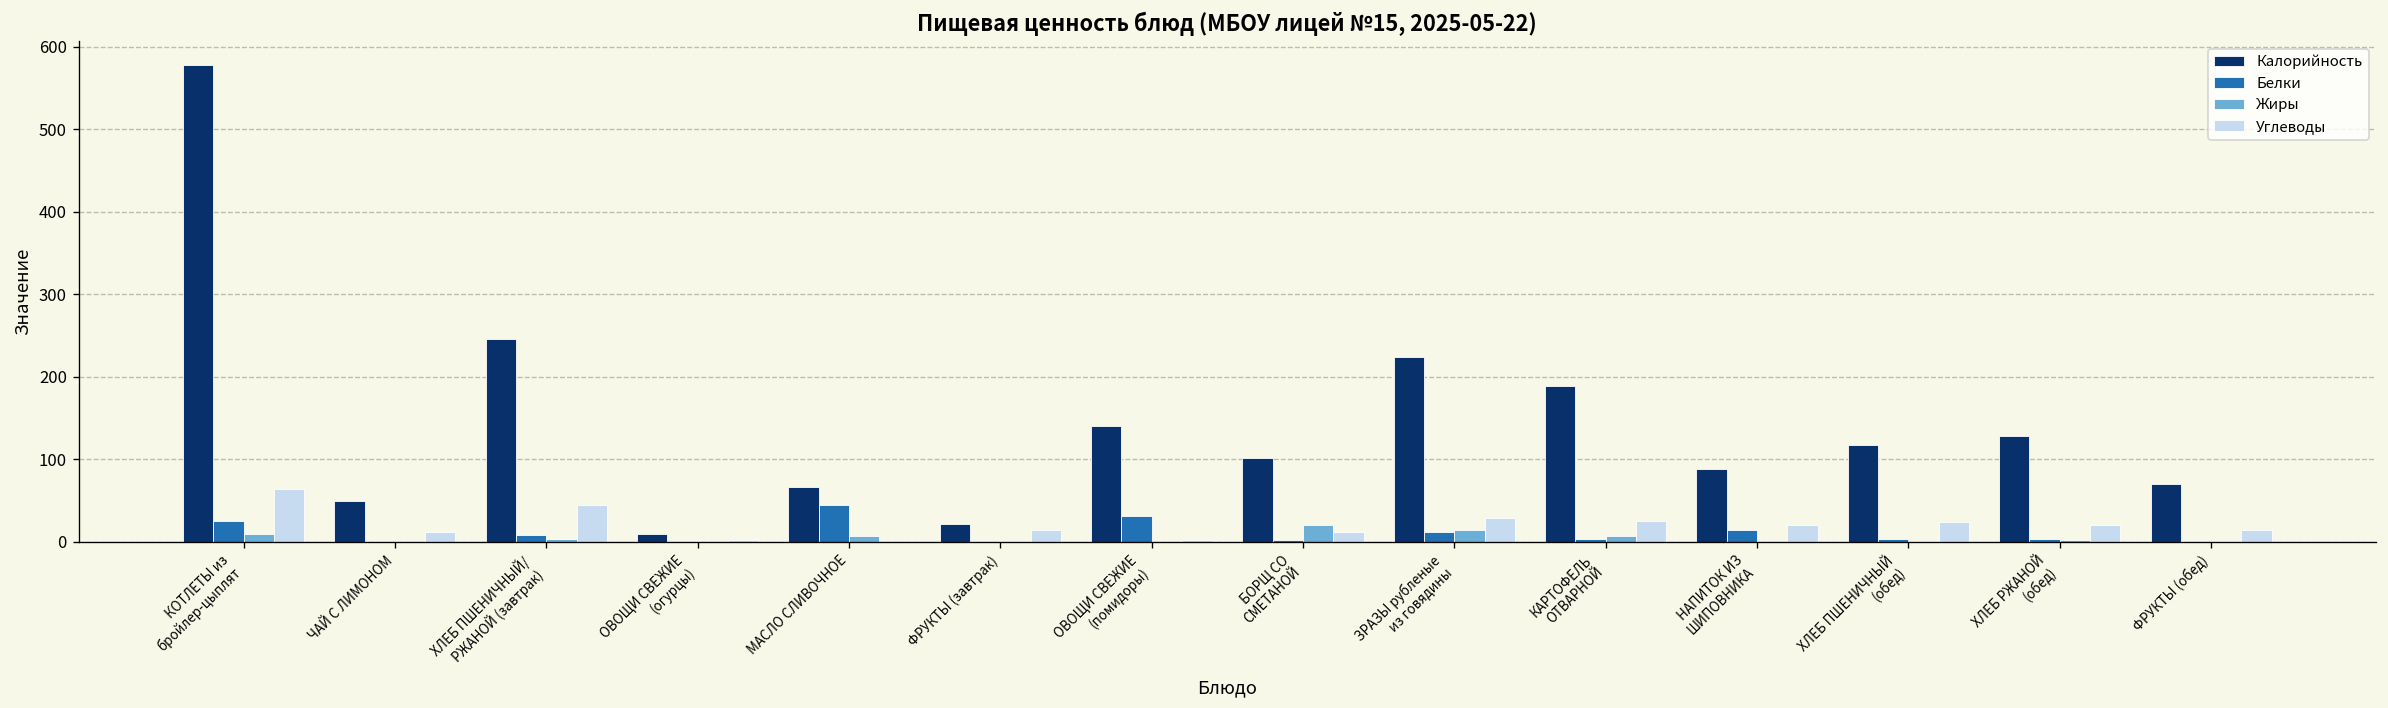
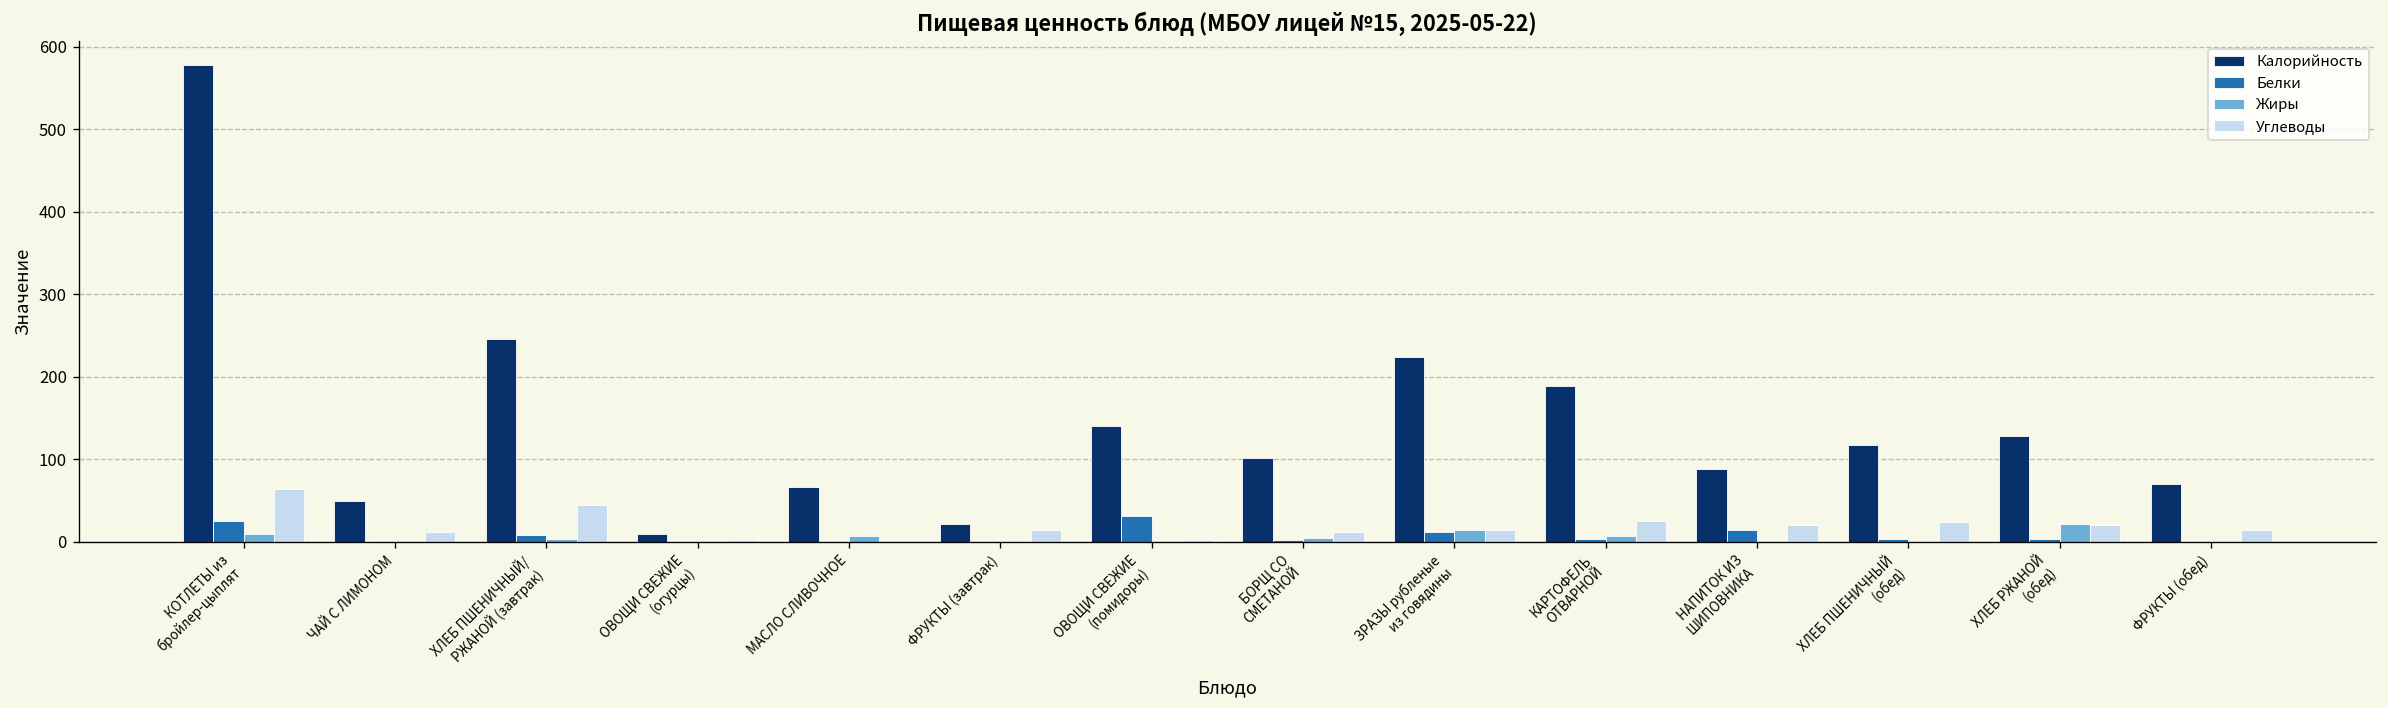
  {
    "Калорийность": {
      "КОТЛЕТЫ из бройлер-цыплят": 580,
      "ЧАЙ С ЛИМОНОМ": 50,
      "ХЛЕБ ПШЕНИЧНЫЙ/ РЖАНОЙ (завтрак)": 250,
      "ОВОЩИ СВЕЖИЕ (огурцы)": 10,
      "МАСЛО СЛИВОЧНОЕ": 70,
      "ФРУКТЫ (завтрак)": 20,
      "ОВОЩИ СВЕЖИЕ (помидоры)": 140,
      "БОРЩ СО СМЕТАНОЙ": 100,
      "ЗРАЗЫ рубленые из говядины": 220,
      "КАРТОФЕЛЬ ОТВАРНОЙ": 190,
      "НАПИТОК ИЗ ШИПОВНИКА": 90,
      "ХЛЕБ ПШЕНИЧНЫЙ (обед)": 120,
      "ХЛЕБ РЖАНОЙ (обед)": 130,
      "ФРУКТЫ (обед)": 70
    },
    "Белки": {
      "КОТЛЕТЫ из бройлер-цыплят": 30,
      "ЧАЙ С ЛИМОНОМ": 0,
      "ХЛЕБ ПШЕНИЧНЫЙ/ РЖАНОЙ (завтрак)": 10,
-     "МАСЛО СЛИВОЧНОЕ": 50,
+     "МАСЛО СЛИВОЧНОЕ": 0,
      "ОВОЩИ СВЕЖИЕ (помидоры)": 30,
      "ЗРАЗЫ рубленые из говядины": 10,
      "КАРТОФЕЛЬ ОТВАРНОЙ": 0,
      "НАПИТОК ИЗ ШИПОВНИКА": 20,
      "ХЛЕБ ПШЕНИЧНЫЙ (обед)": 0,
      "ХЛЕБ РЖАНОЙ (обед)": 0
    },
    "Жиры": {
      "КОТЛЕТЫ из бройлер-цыплят": 10,
      "ЧАЙ С ЛИМОНОМ": 0,
      "ОВОЩИ СВЕЖИЕ (огурцы)": 0,
      "МАСЛО СЛИВОЧНОЕ": 10,
      "ОВОЩИ СВЕЖИЕ (помидоры)": 0,
-     "БОРЩ СО СМЕТАНОЙ": 20,
+     "БОРЩ СО СМЕТАНОЙ": 10,
      "ЗРАЗЫ рубленые из говядины": 10,
      "КАРТОФЕЛЬ ОТВАРНОЙ": 10,
      "НАПИТОК ИЗ ШИПОВНИКА": 0,
-     "ХЛЕБ РЖАНОЙ (обед)": 0
+     "ХЛЕБ РЖАНОЙ (обед)": 20
    },
    "Углеводы": {
      "КОТЛЕТЫ из бройлер-цыплят": 60,
      "ЧАЙ С ЛИМОНОМ": 10,
      "ХЛЕБ ПШЕНИЧНЫЙ/ РЖАНОЙ (завтрак)": 50,
      "МАСЛО СЛИВОЧНОЕ": 0,
      "ФРУКТЫ (завтрак)": 20,
      "БОРЩ СО СМЕТАНОЙ": 10,
-     "ЗРАЗЫ рубленые из говядины": 30,
+     "ЗРАЗЫ рубленые из говядины": 10,
      "КАРТОФЕЛЬ ОТВАРНОЙ": 30,
      "НАПИТОК ИЗ ШИПОВНИКА": 20,
      "ХЛЕБ ПШЕНИЧНЫЙ (обед)": 20,
      "ХЛЕБ РЖАНОЙ (обед)": 20,
      "ФРУКТЫ (обед)": 20
    }
  }
